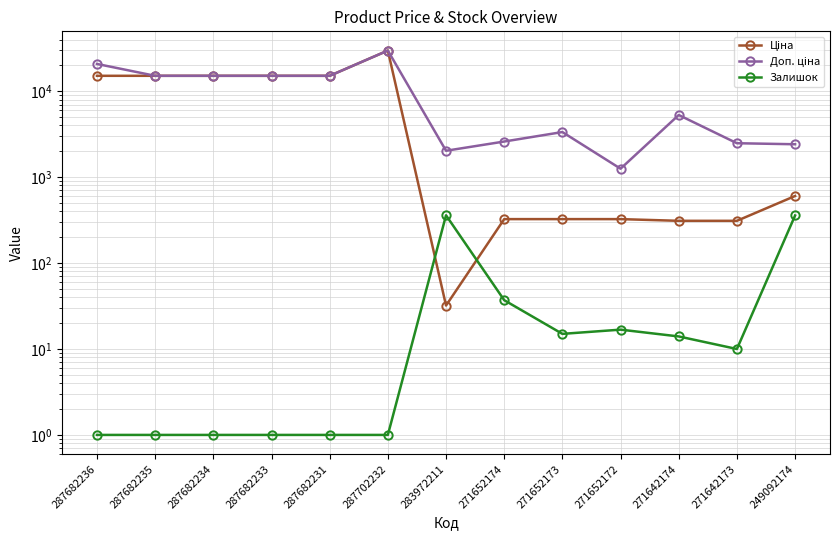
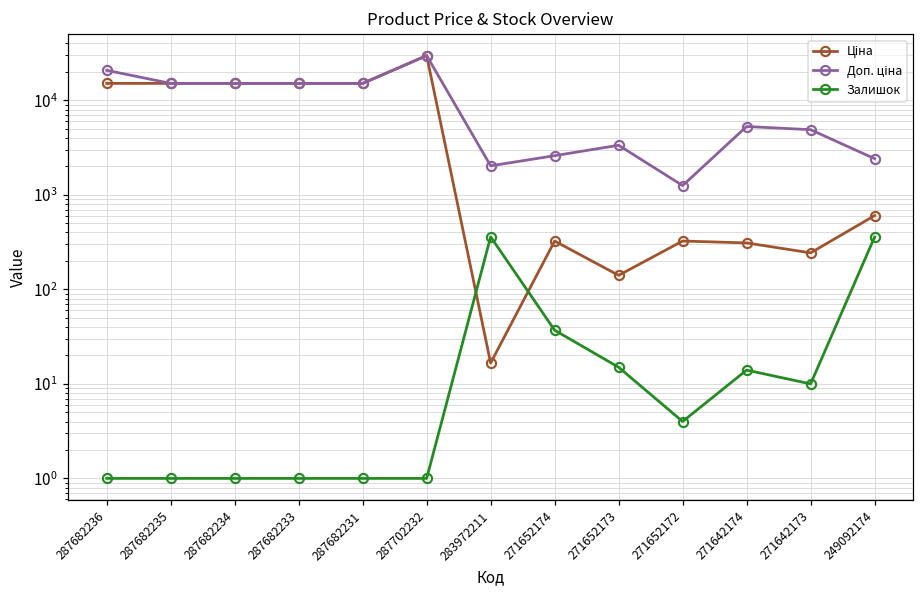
  {
    "Ціна": {
      "287682236": 15000,
-     "283972211": 32,
+     "283972211": 17,
      "271652174": 320,
-     "271652173": 320,
+     "271652173": 140,
      "271652172": 320,
      "271642174": 310,
-     "271642173": 310,
+     "271642173": 240,
      "249092174": 600
    },
    "Доп. ціна": {
      "287682236": 21000,
      "283972211": 2000,
      "271652174": 2600,
      "271652173": 3300,
      "271652172": 1300,
      "271642174": 5000,
-     "271642173": 2500,
+     "271642173": 5000,
      "249092174": 2400
    },
    "Залишок": {
      "287682236": 1,
      "287682235": 1,
      "287682234": 1,
      "287682233": 1,
      "287682231": 1,
      "287702232": 1,
      "283972211": 360,
      "271652174": 37,
      "271652173": 15,
-     "271652172": 17,
+     "271652172": 4,
      "271642174": 14,
      "271642173": 10,
      "249092174": 360
    }
  }
